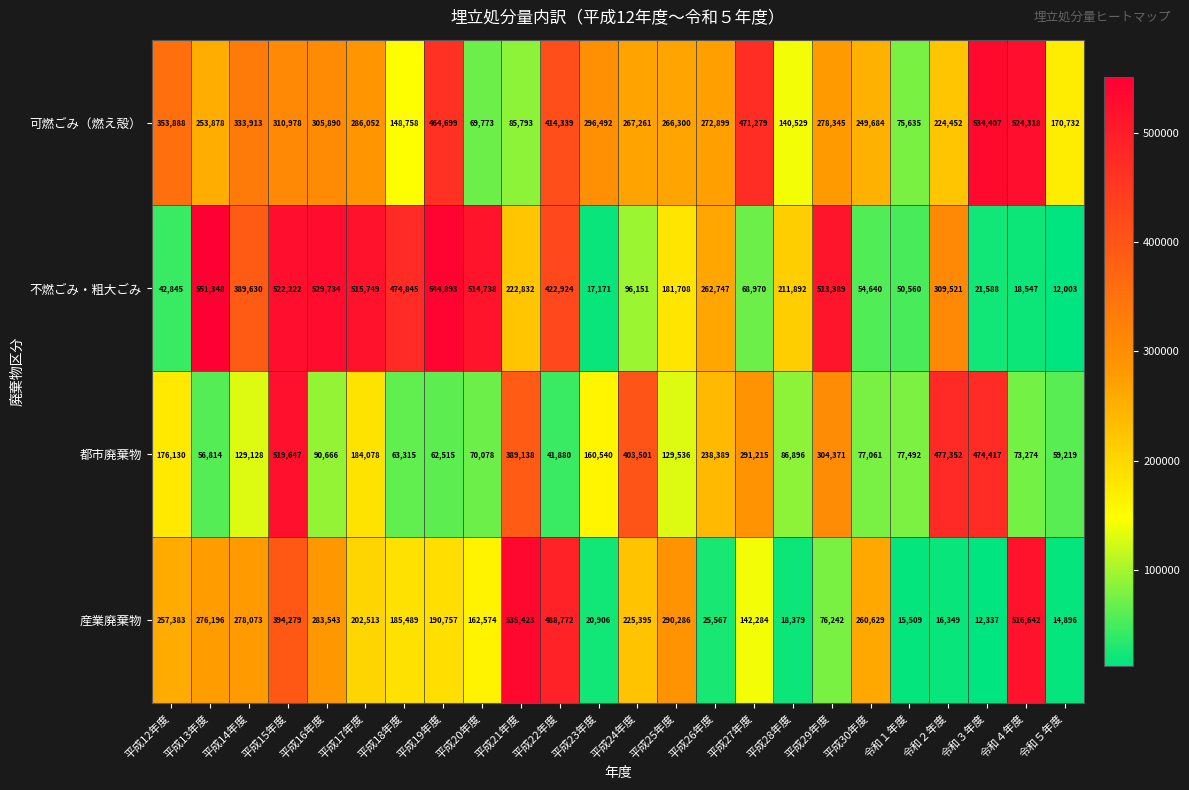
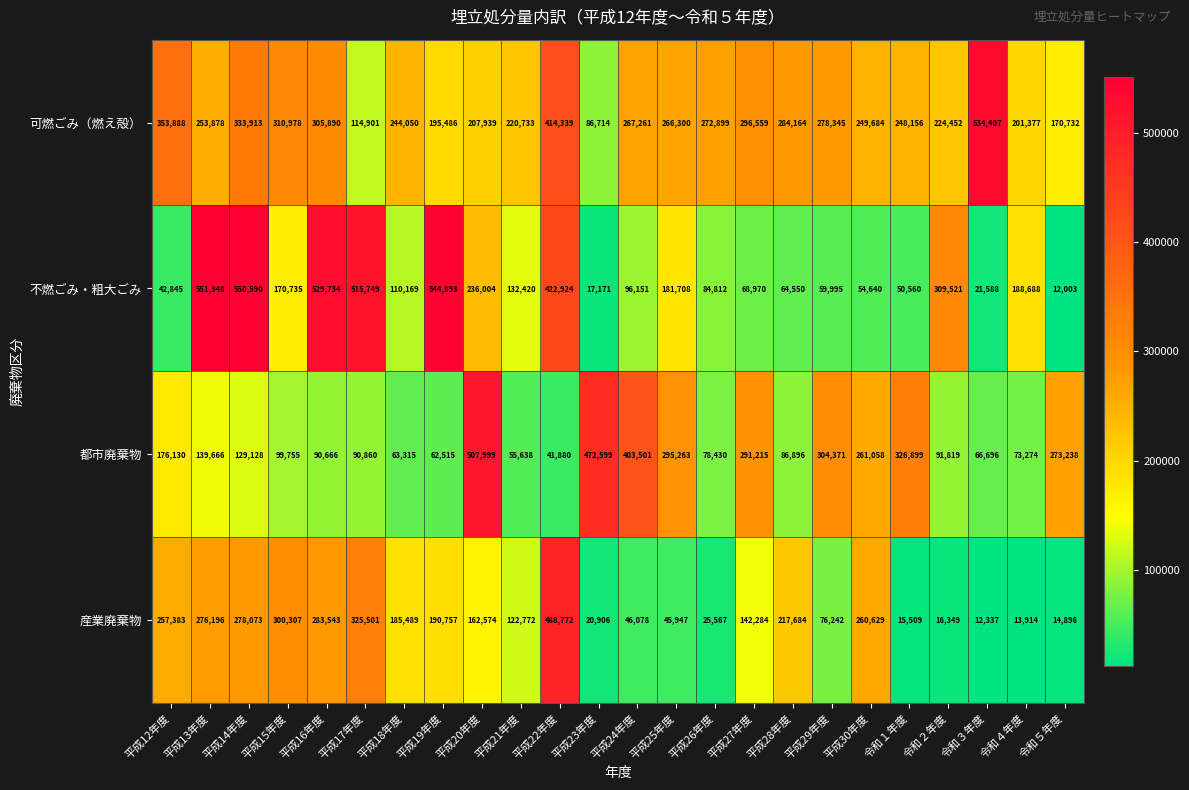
  {
    "可燃ごみ（燃え殻）": {
      "平成12年度": "353,888",
      "平成13年度": "253,878",
      "平成14年度": "333,913",
      "平成15年度": "310,978",
      "平成16年度": "305,890",
-     "平成17年度": "286,052",
-     "平成18年度": "148,758",
-     "平成19年度": "464,699",
-     "平成20年度": "69,773",
-     "平成21年度": "85,793",
+     "平成17年度": "114,901",
+     "平成18年度": "244,050",
+     "平成19年度": "195,486",
+     "平成20年度": "207,939",
+     "平成21年度": "220,733",
      "平成22年度": "414,339",
-     "平成23年度": "296,492",
+     "平成23年度": "86,714",
      "平成24年度": "267,261",
      "平成25年度": "266,300",
      "平成26年度": "272,899",
-     "平成27年度": "471,279",
-     "平成28年度": "140,529",
+     "平成27年度": "296,559",
+     "平成28年度": "284,164",
      "平成29年度": "278,345",
      "平成30年度": "249,684",
-     "令和１年度": "75,635",
+     "令和１年度": "248,156",
      "令和２年度": "224,452",
      "令和３年度": "534,407",
-     "令和４年度": "524,318",
+     "令和４年度": "201,377",
      "令和５年度": "170,732"
    },
    "不燃ごみ・粗大ごみ": {
      "平成12年度": "42,845",
      "平成13年度": "551,348",
-     "平成14年度": "389,630",
-     "平成15年度": "522,222",
+     "平成14年度": "550,590",
+     "平成15年度": "170,735",
      "平成16年度": "529,734",
      "平成17年度": "515,749",
-     "平成18年度": "474,845",
+     "平成18年度": "110,169",
      "平成19年度": "544,893",
-     "平成20年度": "514,738",
-     "平成21年度": "222,832",
+     "平成20年度": "236,004",
+     "平成21年度": "132,420",
      "平成22年度": "422,924",
      "平成23年度": "17,171",
      "平成24年度": "96,151",
      "平成25年度": "181,708",
-     "平成26年度": "262,747",
+     "平成26年度": "84,812",
      "平成27年度": "68,970",
-     "平成28年度": "211,892",
-     "平成29年度": "513,389",
+     "平成28年度": "64,550",
+     "平成29年度": "59,995",
      "平成30年度": "54,640",
      "令和１年度": "50,560",
      "令和２年度": "309,521",
      "令和３年度": "21,588",
-     "令和４年度": "18,547",
+     "令和４年度": "188,688",
      "令和５年度": "12,003"
    },
    "都市廃棄物": {
      "平成12年度": "176,130",
-     "平成13年度": "56,814",
+     "平成13年度": "139,666",
      "平成14年度": "129,128",
-     "平成15年度": "519,647",
+     "平成15年度": "99,755",
      "平成16年度": "90,666",
-     "平成17年度": "184,078",
+     "平成17年度": "90,860",
      "平成18年度": "63,315",
      "平成19年度": "62,515",
-     "平成20年度": "70,078",
-     "平成21年度": "389,138",
+     "平成20年度": "507,999",
+     "平成21年度": "55,638",
      "平成22年度": "41,880",
-     "平成23年度": "160,540",
+     "平成23年度": "472,599",
      "平成24年度": "403,501",
-     "平成25年度": "129,536",
-     "平成26年度": "238,389",
+     "平成25年度": "295,263",
+     "平成26年度": "78,430",
      "平成27年度": "291,215",
      "平成28年度": "86,896",
      "平成29年度": "304,371",
-     "平成30年度": "77,061",
-     "令和１年度": "77,492",
-     "令和２年度": "477,352",
-     "令和３年度": "474,417",
+     "平成30年度": "261,058",
+     "令和１年度": "326,899",
+     "令和２年度": "91,819",
+     "令和３年度": "66,696",
      "令和４年度": "73,274",
-     "令和５年度": "59,219"
+     "令和５年度": "273,238"
    },
    "産業廃棄物": {
      "平成12年度": "257,383",
      "平成13年度": "276,196",
      "平成14年度": "278,073",
-     "平成15年度": "394,279",
+     "平成15年度": "300,307",
      "平成16年度": "283,543",
-     "平成17年度": "202,513",
+     "平成17年度": "325,501",
      "平成18年度": "185,489",
      "平成19年度": "190,757",
      "平成20年度": "162,574",
-     "平成21年度": "535,423",
+     "平成21年度": "122,772",
      "平成22年度": "488,772",
      "平成23年度": "20,906",
-     "平成24年度": "225,395",
-     "平成25年度": "290,286",
+     "平成24年度": "46,078",
+     "平成25年度": "45,947",
      "平成26年度": "25,567",
      "平成27年度": "142,284",
-     "平成28年度": "18,379",
+     "平成28年度": "217,684",
      "平成29年度": "76,242",
      "平成30年度": "260,629",
      "令和１年度": "15,509",
      "令和２年度": "16,349",
      "令和３年度": "12,337",
-     "令和４年度": "516,642",
+     "令和４年度": "13,914",
      "令和５年度": "14,896"
    }
  }
